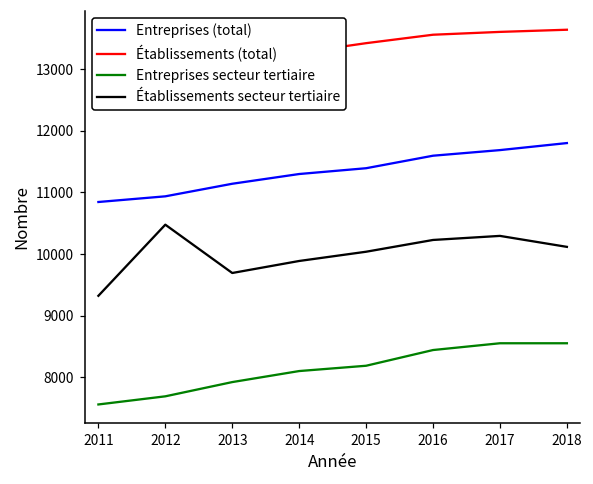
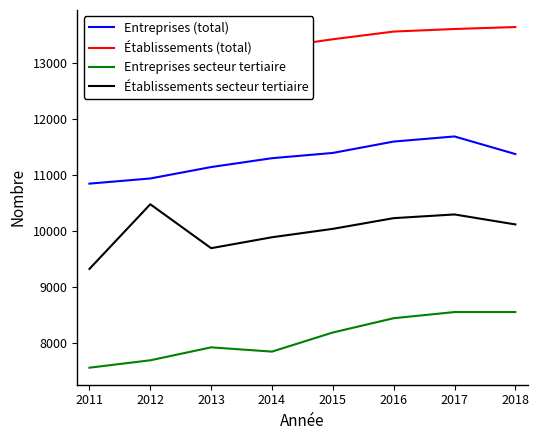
  {
    "Entreprises (total)": {
      "2011": 10800,
      "2012": 10900,
      "2013": 11100,
      "2014": 11300,
      "2015": 11400,
      "2016": 11600,
      "2017": 11700,
-     "2018": 11800
+     "2018": 11400
    },
    "Établissements (total)": {
      "2015": 13400,
      "2016": 13600,
      "2017": 13600,
      "2018": 13600
    },
    "Entreprises secteur tertiaire": {
      "2011": 7600,
      "2012": 7700,
      "2013": 7900,
-     "2014": 8100,
+     "2014": 7800,
      "2015": 8200,
      "2016": 8400,
      "2017": 8600,
      "2018": 8600
    },
    "Établissements secteur tertiaire": {
      "2011": 9300,
      "2012": 10500,
      "2013": 9700,
      "2014": 9900,
      "2015": 10000,
      "2016": 10200,
      "2017": 10300,
      "2018": 10100
    }
  }
